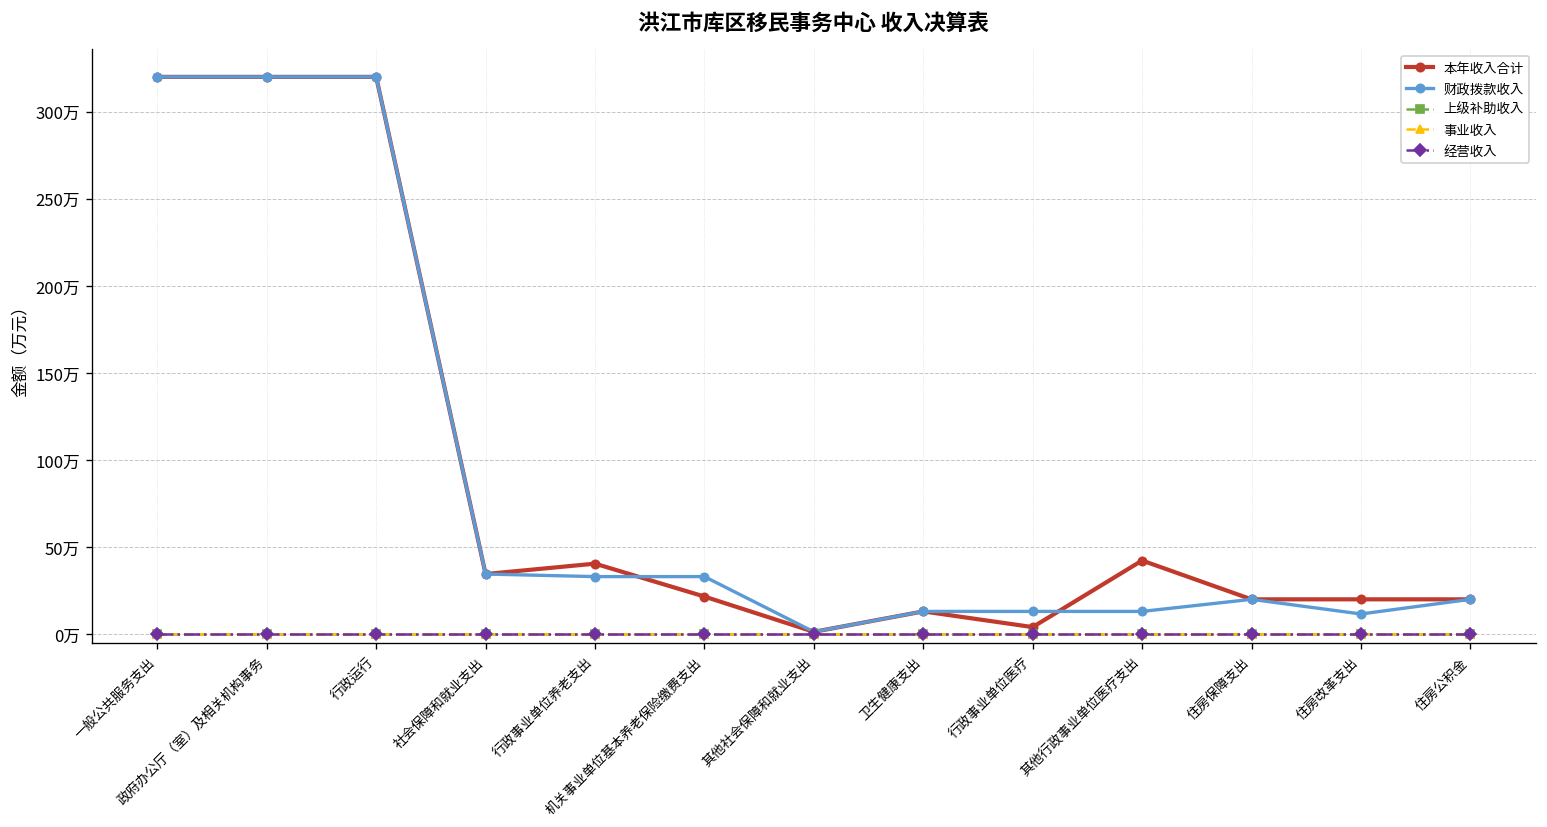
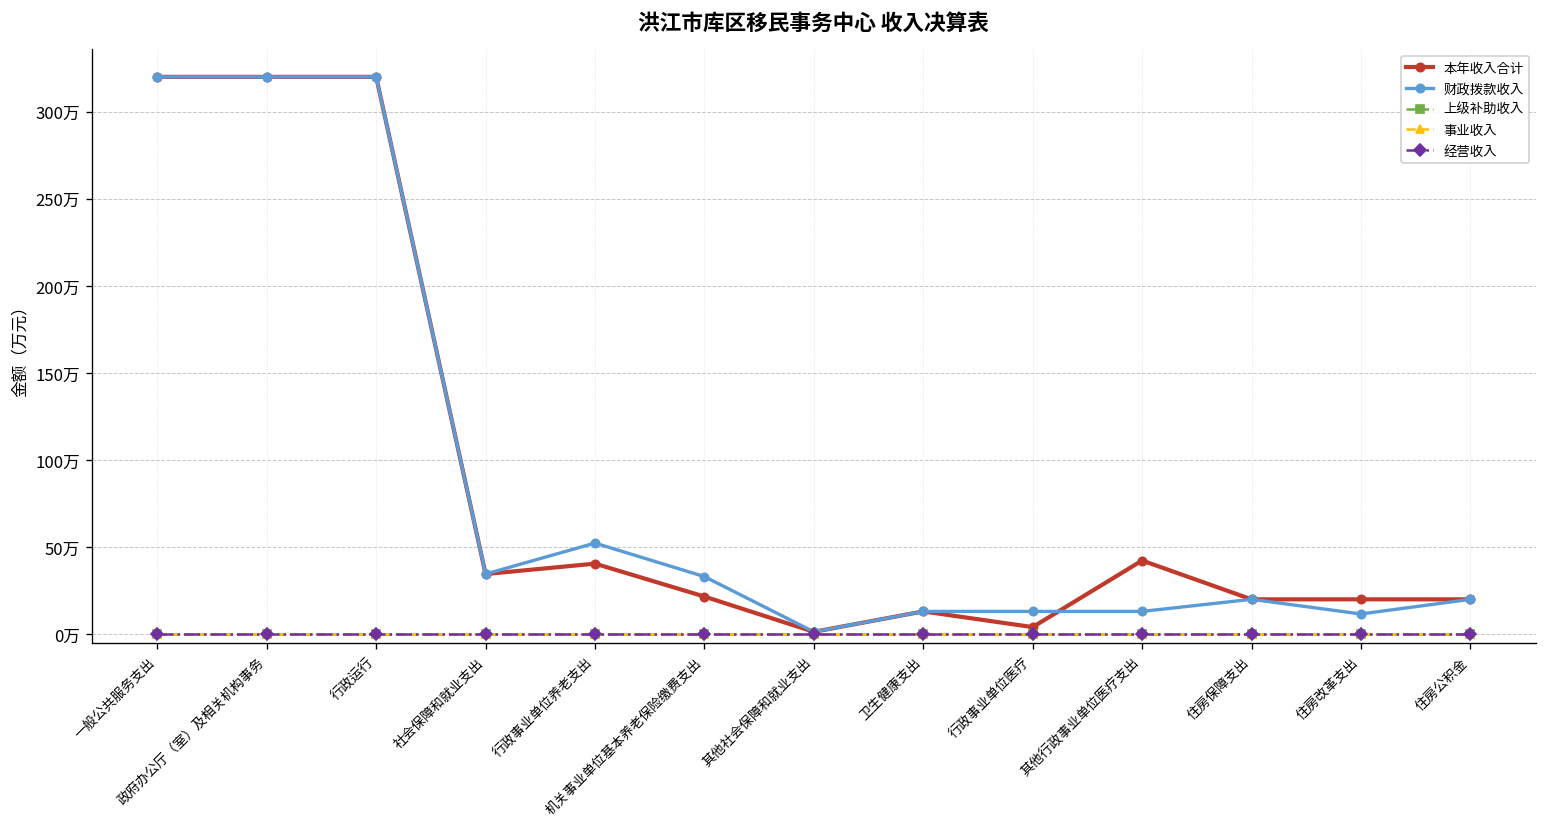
  {
    "本年收入合计": {
      "行政事业单位养老支出": "41万",
      "机关事业单位基本养老保险缴费支出": "22万",
      "行政事业单位医疗": "4万",
      "其他行政事业单位医疗支出": "42万",
      "住房改革支出": "20万"
    },
    "财政拨款收入": {
-     "行政事业单位养老支出": "33万",
+     "行政事业单位养老支出": "52万",
      "机关事业单位基本养老保险缴费支出": "33万",
      "行政事业单位医疗": "13万",
      "其他行政事业单位医疗支出": "13万",
      "住房改革支出": "12万"
    },
    "经营收入": {
      "一般公共服务支出": "0万",
      "政府办公厅（室）及相关机构事务": "0万",
      "行政运行": "0万",
      "社会保障和就业支出": "0万",
      "行政事业单位养老支出": "0万",
      "机关事业单位基本养老保险缴费支出": "0万",
      "卫生健康支出": "0万",
      "行政事业单位医疗": "0万",
      "其他行政事业单位医疗支出": "0万",
      "住房保障支出": "0万",
      "住房改革支出": "0万",
      "住房公积金": "0万"
    }
  }
